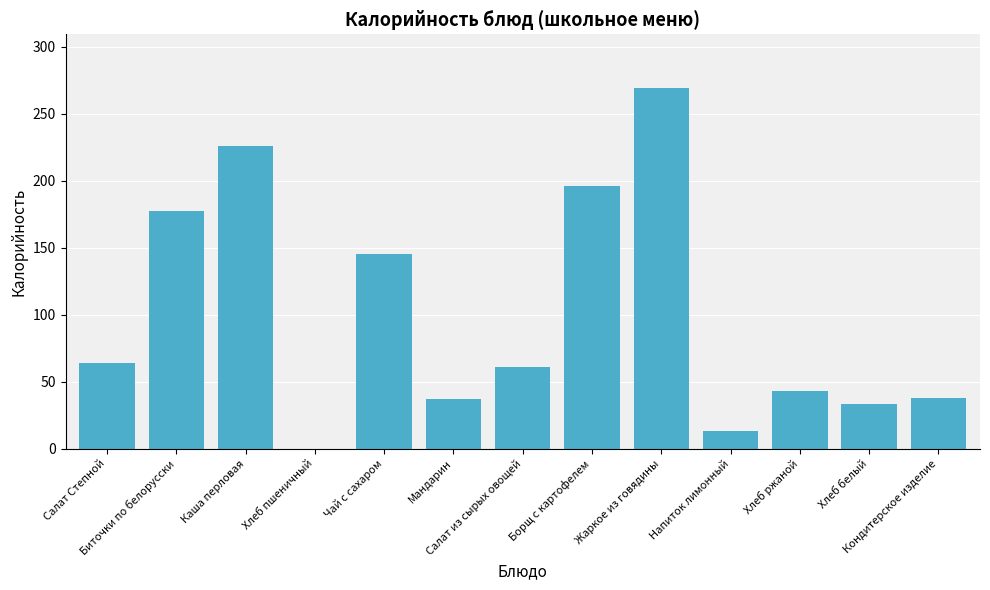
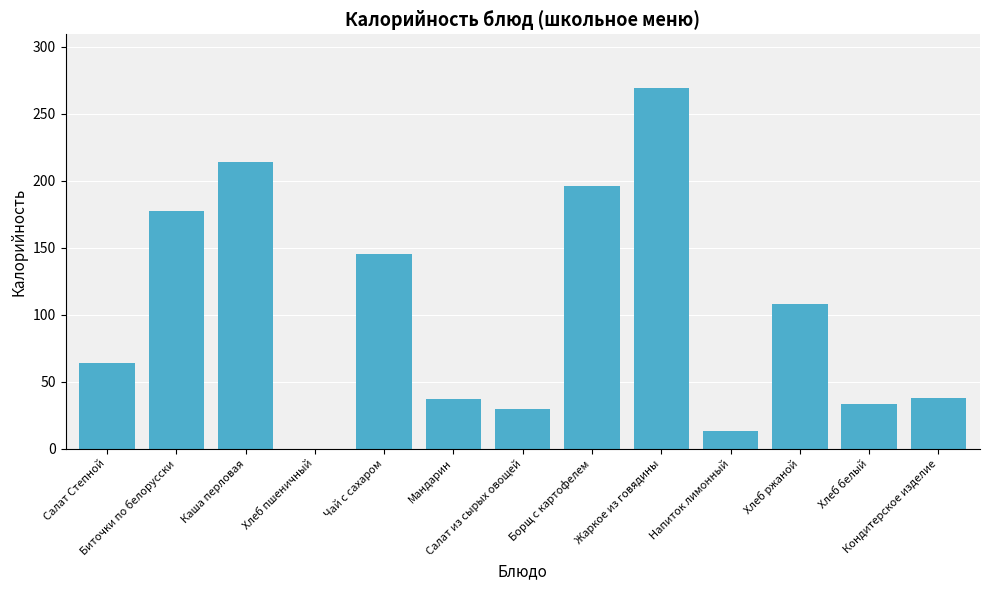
  {
    "Салат Степной": 64,
    "Биточки по белорусски": 177,
-   "Каша перловая": 226,
+   "Каша перловая": 214,
    "Хлеб пшеничный": 0,
    "Чай с сахаром": 145,
    "Мандарин": 37,
-   "Салат из сырых овощей": 61,
+   "Салат из сырых овощей": 30,
    "Борщ с картофелем": 196,
    "Жаркое из говядины": 269,
    "Напиток лимонный": 13,
-   "Хлеб ржаной": 43,
+   "Хлеб ржаной": 108,
    "Хлеб белый": 33,
    "Кондитерское изделие": 38
  }
